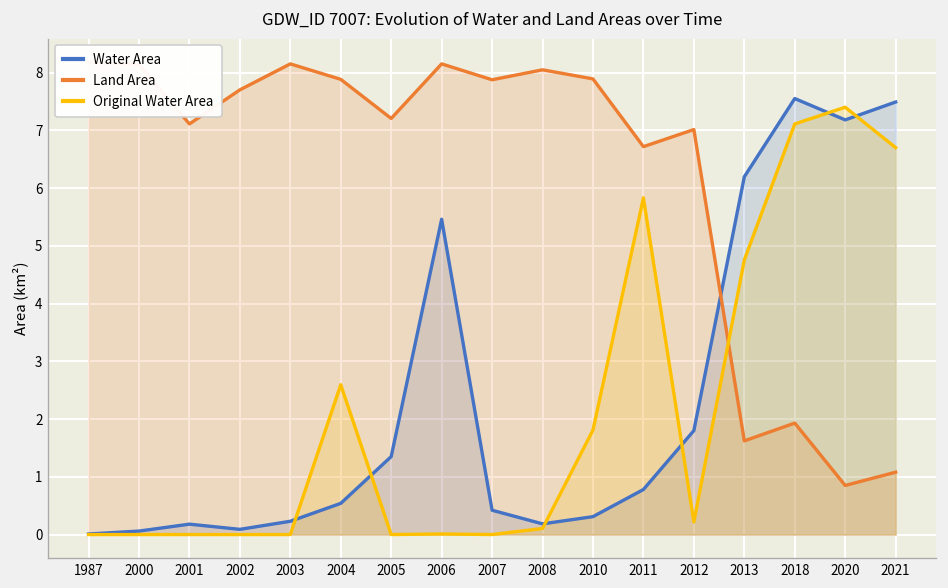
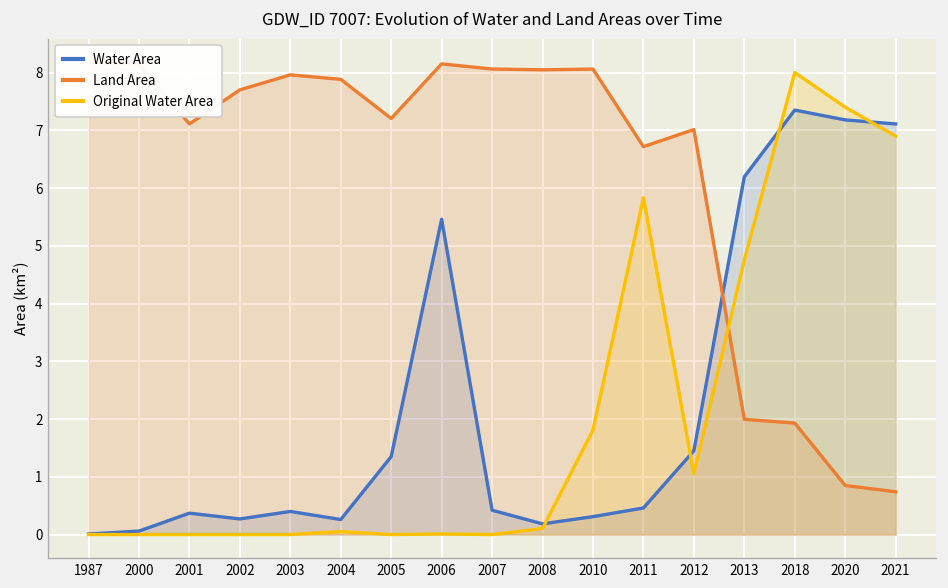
  {
    "Water Area": {
      "2000": 0.1,
-     "2001": 0.2,
-     "2002": 0.1,
-     "2003": 0.2,
-     "2004": 0.5,
+     "2001": 0.4,
+     "2002": 0.3,
+     "2003": 0.4,
+     "2004": 0.3,
      "2005": 1.4,
      "2006": 5.5,
      "2007": 0.4,
      "2008": 0.2,
      "2010": 0.3,
-     "2011": 0.8,
-     "2012": 1.8,
+     "2011": 0.5,
+     "2012": 1.5,
      "2013": 6.2,
-     "2018": 7.6,
+     "2018": 7.4,
      "2020": 7.2,
-     "2021": 7.5
+     "2021": 7.1
    },
    "Land Area": {
      "2001": 7.1,
      "2002": 7.7,
-     "2003": 8.2,
+     "2003": 8.0,
      "2004": 7.9,
      "2005": 7.2,
      "2006": 8.2,
-     "2007": 7.9,
+     "2007": 8.1,
      "2008": 8.0,
-     "2010": 7.9,
+     "2010": 8.1,
      "2011": 6.7,
      "2012": 7.0,
-     "2013": 1.6,
+     "2013": 2.0,
      "2018": 1.9,
      "2020": 0.9,
-     "2021": 1.1
+     "2021": 0.7
    },
    "Original Water Area": {
      "2000": 0.0,
      "2001": 0.0,
      "2002": 0.0,
      "2003": 0.0,
-     "2004": 2.6,
+     "2004": 0.1,
      "2005": 0.0,
      "2006": 0.0,
      "2007": 0.0,
      "2008": 0.1,
      "2010": 1.8,
      "2011": 5.8,
-     "2012": 0.2,
+     "2012": 1.1,
      "2013": 4.8,
-     "2018": 7.1,
+     "2018": 8.0,
      "2020": 7.4,
-     "2021": 6.7
+     "2021": 6.9
    }
  }
